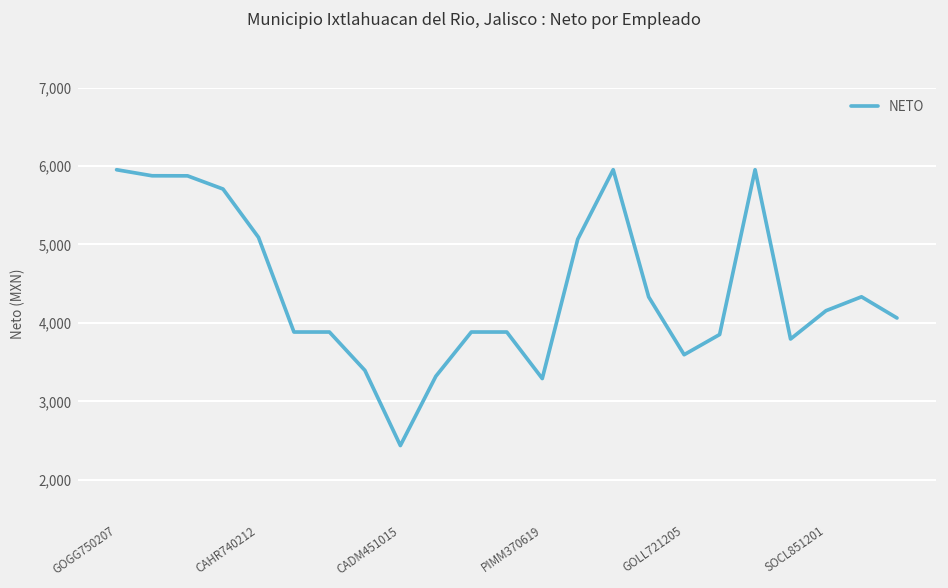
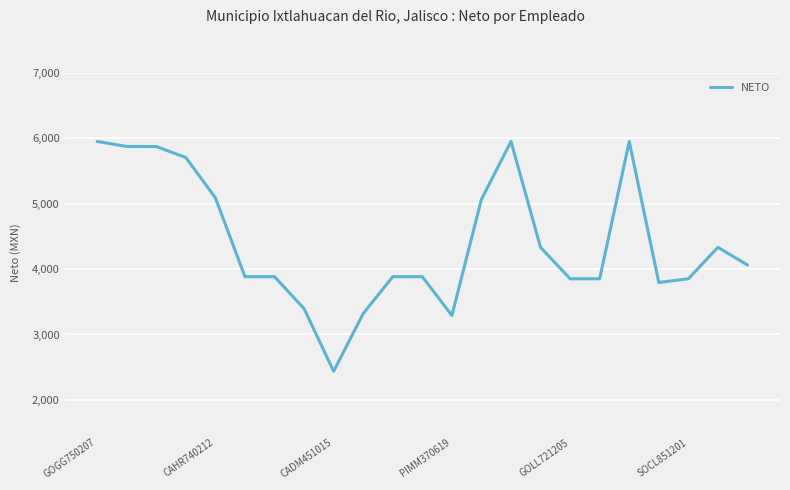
  {
    "GOGG750207": "6,000",
    "CAHR740212": "5,100",
    "CADM451015": "2,400",
    "PIMM370619": "3,300",
-   "GOLL721205": "3,600",
-   "SOCL851201": "4,200"
+   "GOLL721205": "3,900",
+   "SOCL851201": "3,900"
  }
